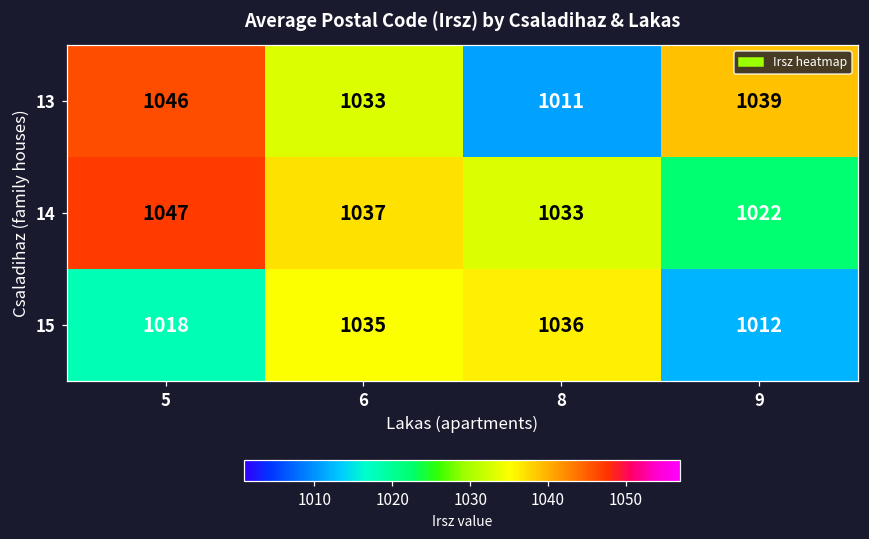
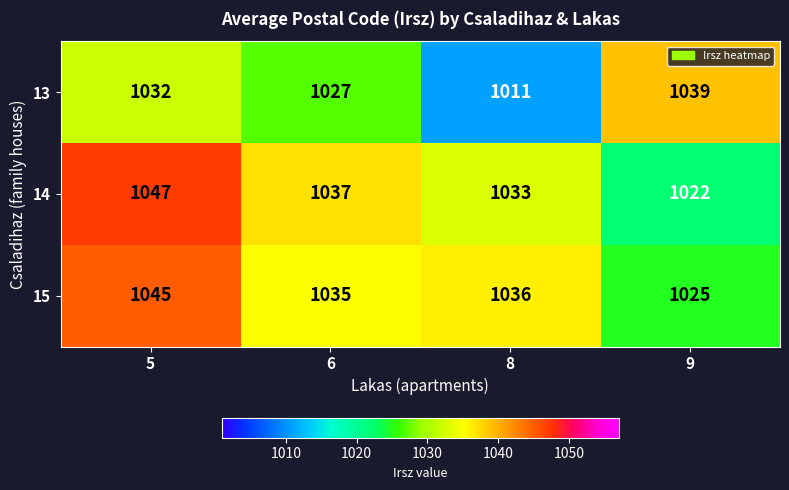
  {
    "13": {
-     "5": 1046,
-     "6": 1033,
+     "5": 1032,
+     "6": 1027,
      "8": 1011,
      "9": 1039
    },
    "14": {
      "5": 1047,
      "6": 1037,
      "8": 1033,
      "9": 1022
    },
    "15": {
-     "5": 1018,
+     "5": 1045,
      "6": 1035,
      "8": 1036,
-     "9": 1012
+     "9": 1025
    }
  }
